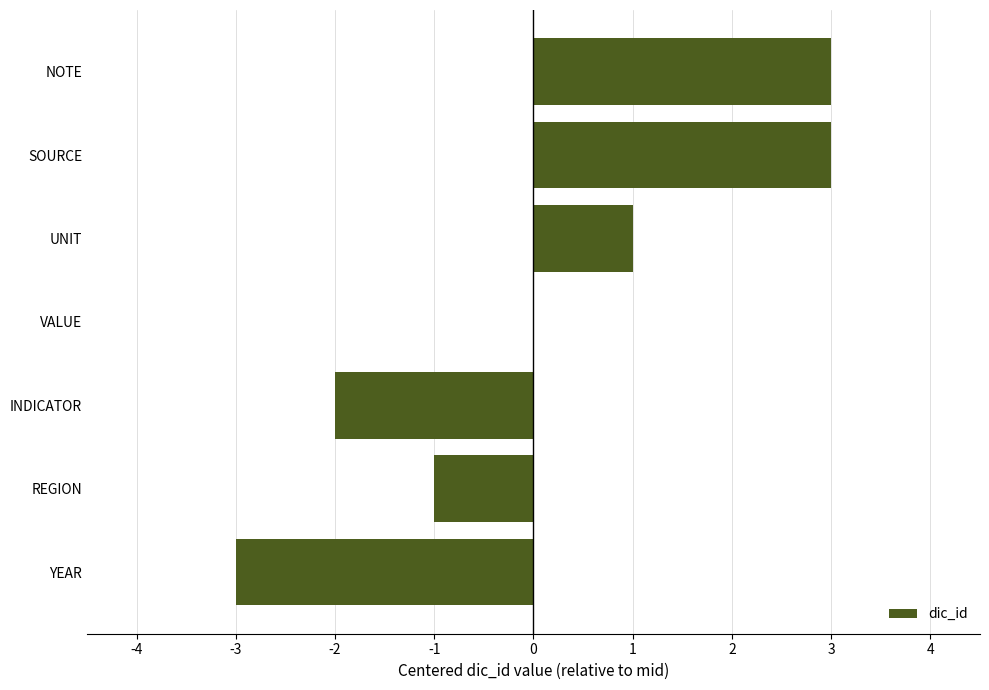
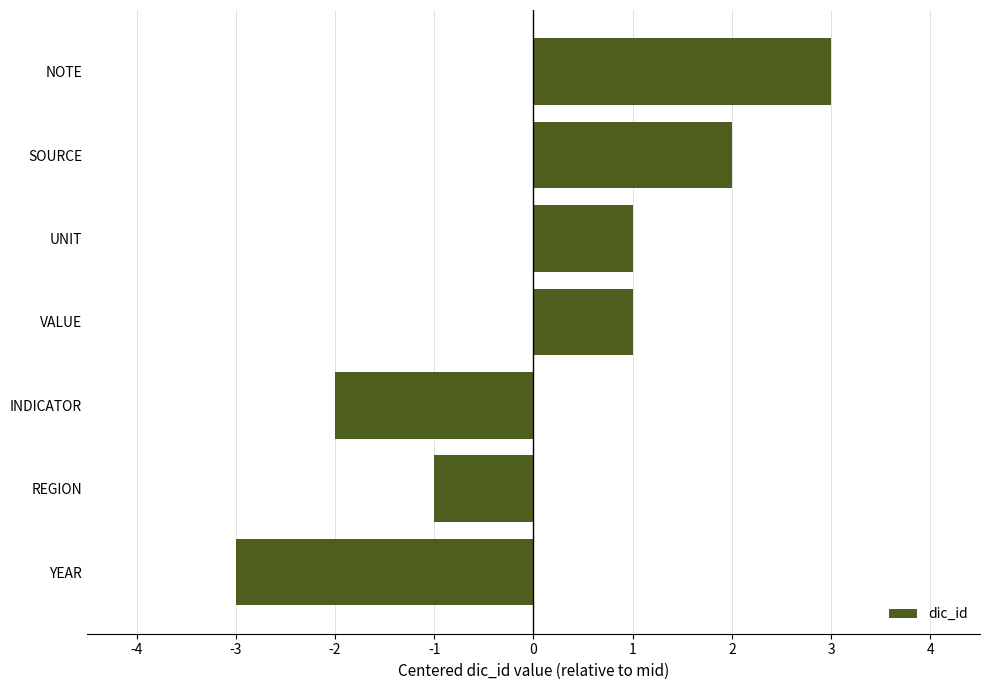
  {
    "NOTE": 3.0,
-   "SOURCE": 3.0,
+   "SOURCE": 2.0,
    "UNIT": 1.0,
-   "VALUE": 0.0,
+   "VALUE": 1.0,
    "INDICATOR": -2.0,
    "REGION": -1.0,
    "YEAR": -3.0
  }
